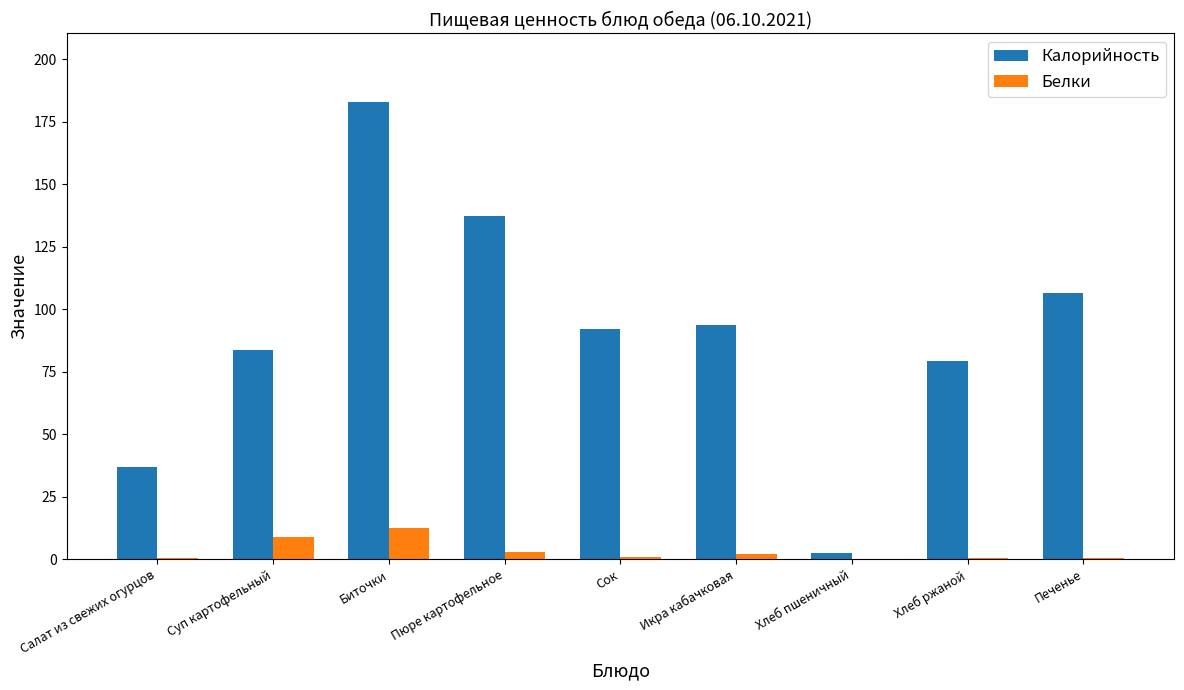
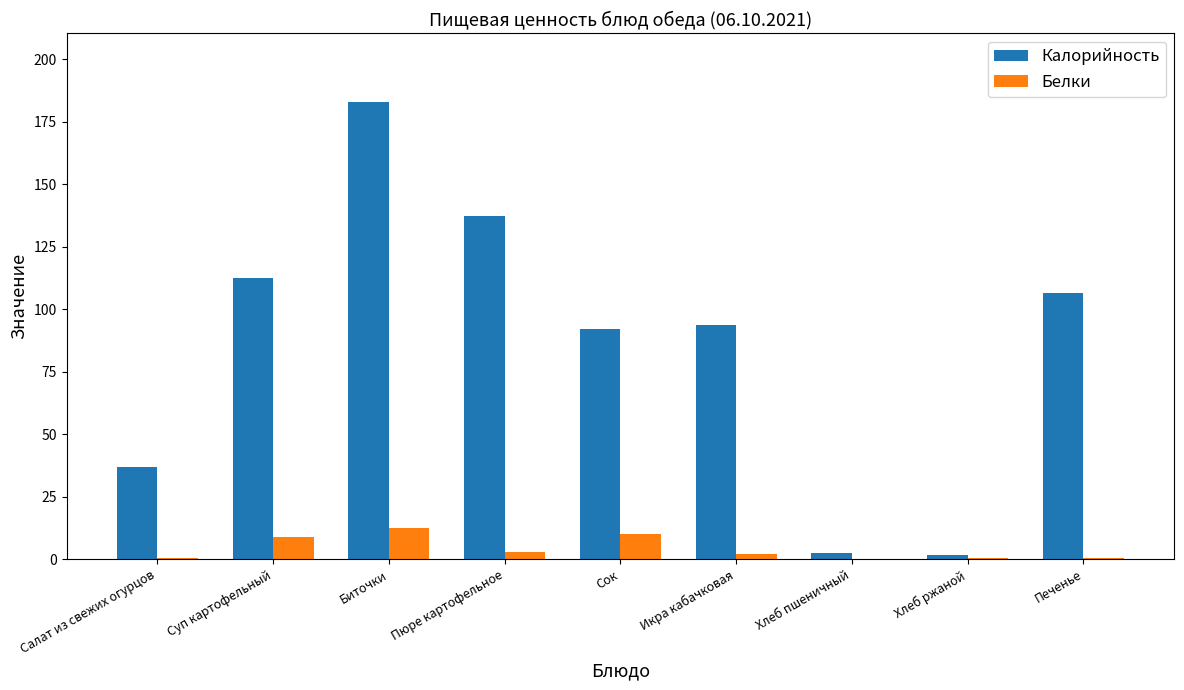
  {
    "Калорийность": {
      "Салат из свежих огурцов": 37,
-     "Суп картофельный": 84,
+     "Суп картофельный": 113,
      "Биточки": 183,
      "Пюре картофельное": 137,
      "Сок": 92,
      "Икра кабачковая": 94,
      "Хлеб пшеничный": 2,
-     "Хлеб ржаной": 79,
+     "Хлеб ржаной": 2,
      "Печенье": 107
    },
    "Белки": {
      "Суп картофельный": 9,
      "Биточки": 12,
      "Пюре картофельное": 3,
-     "Сок": 1,
+     "Сок": 10,
      "Икра кабачковая": 2
    }
  }
